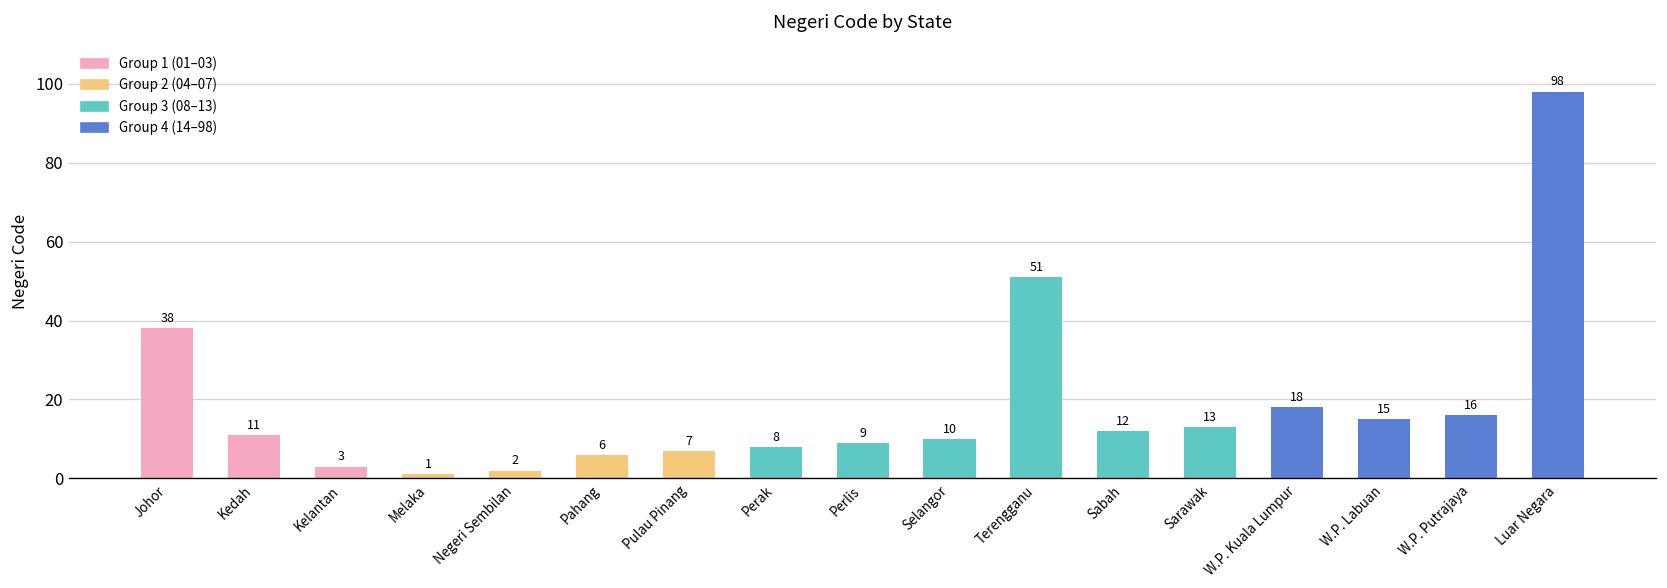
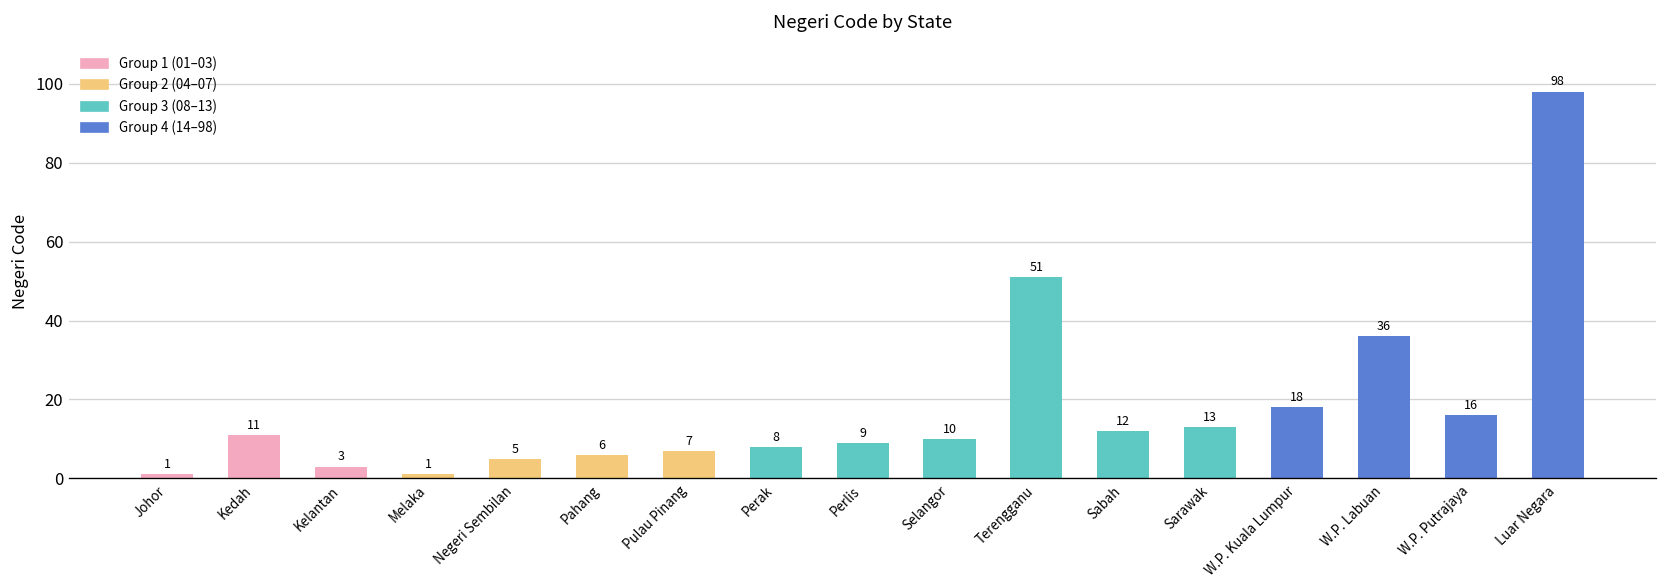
  {
-   "Johor": 38,
+   "Johor": 1,
    "Kedah": 11,
    "Kelantan": 3,
    "Melaka": 1,
-   "Negeri Sembilan": 2,
+   "Negeri Sembilan": 5,
    "Pahang": 6,
    "Pulau Pinang": 7,
    "Perak": 8,
    "Perlis": 9,
    "Selangor": 10,
    "Terengganu": 51,
    "Sabah": 12,
    "Sarawak": 13,
    "W.P. Kuala Lumpur": 18,
-   "W.P. Labuan": 15,
+   "W.P. Labuan": 36,
    "W.P. Putrajaya": 16,
    "Luar Negara": 98
  }
